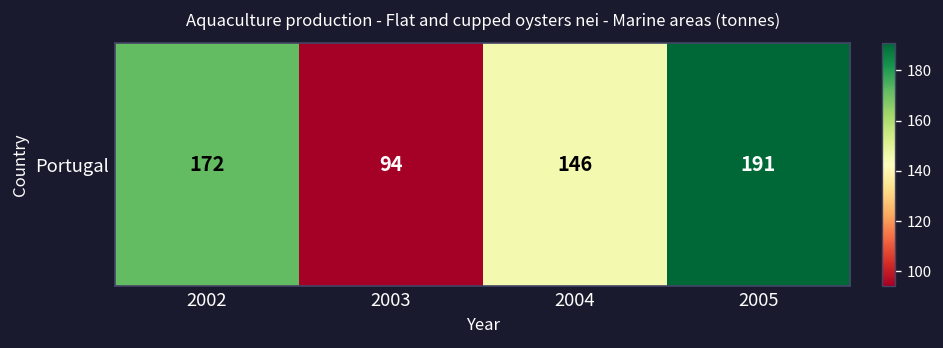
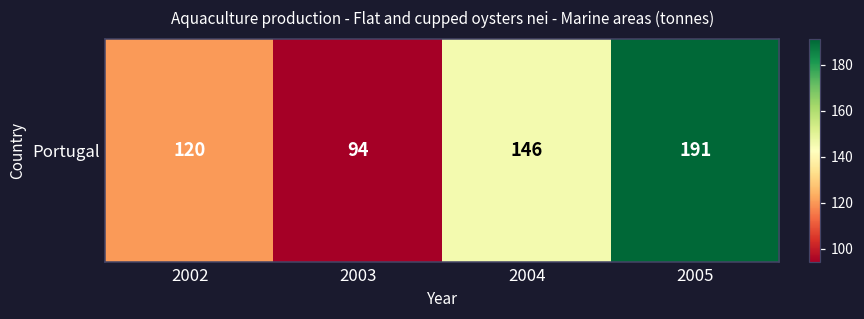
  {
    "Portugal": {
-     "2002": 172,
+     "2002": 120,
      "2003": 94,
      "2004": 146,
      "2005": 191
    }
  }
